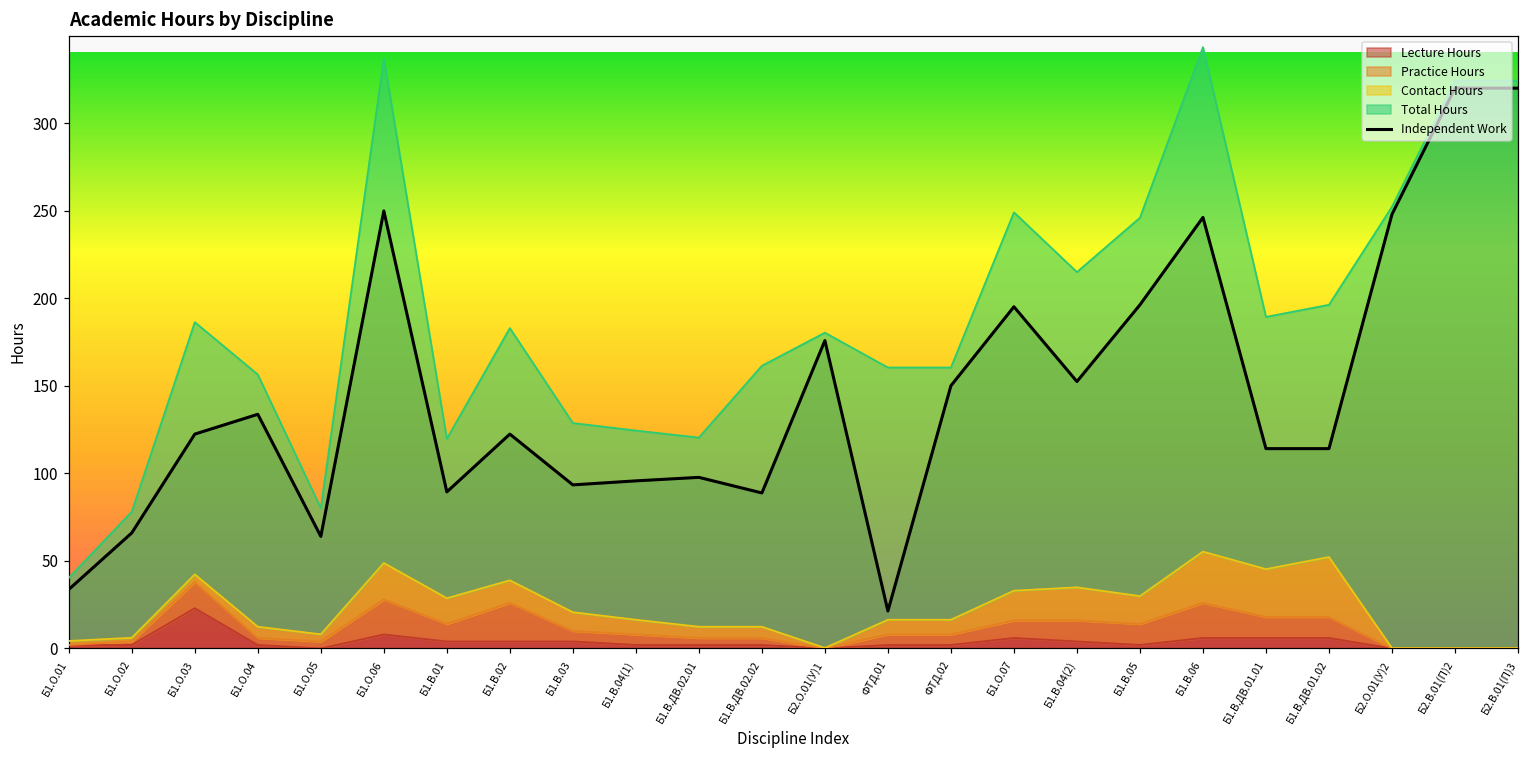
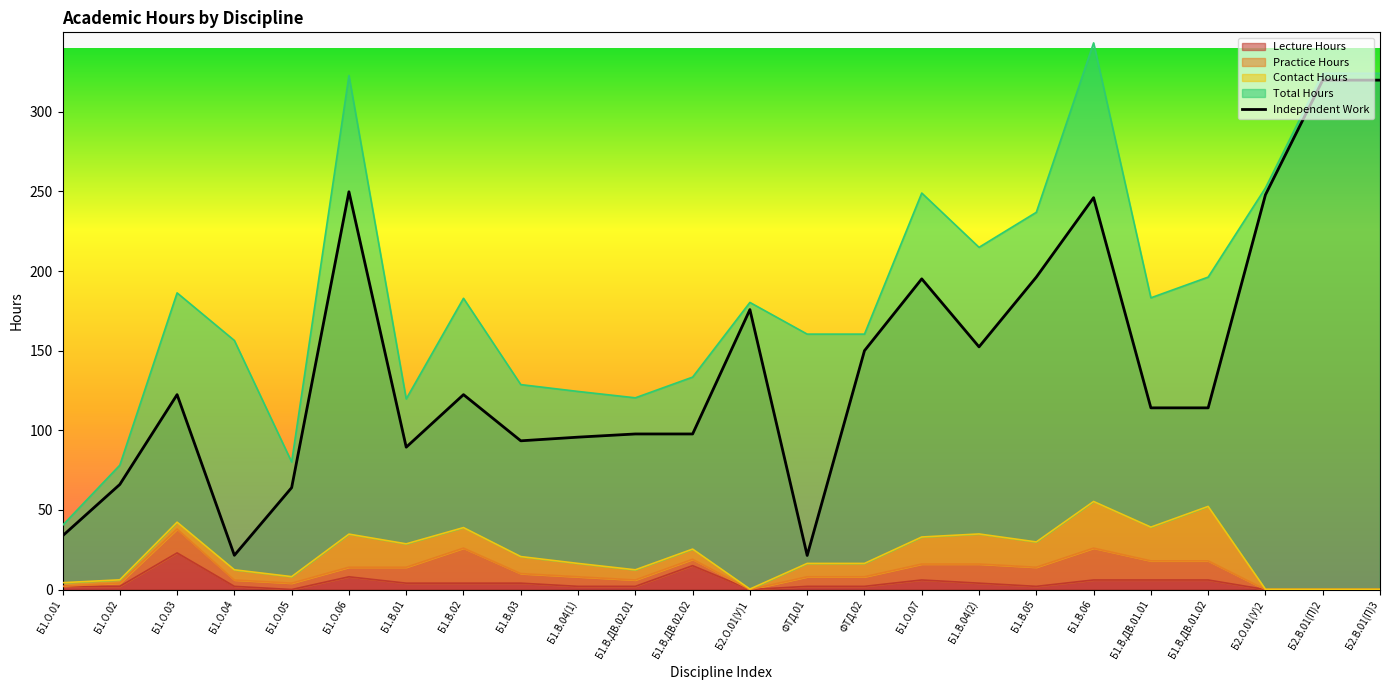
  {
    "Lecture Hours": {
      "Б1.О.02": 2,
      "Б1.О.03": 23,
      "Б1.О.04": 2,
      "Б1.О.05": 0,
      "Б1.О.06": 8,
      "Б1.В.01": 4,
      "Б1.В.02": 4,
      "Б1.В.03": 4,
      "Б1.В.04(1)": 2,
      "Б1.В.ДВ.02.01": 2,
-     "Б1.В.ДВ.02.02": 2,
+     "Б1.В.ДВ.02.02": 15,
      "ФТД.01": 2,
      "ФТД.02": 2,
      "Б1.О.07": 6,
      "Б1.В.04(2)": 4,
      "Б1.В.05": 2,
      "Б1.В.06": 6,
      "Б1.В.ДВ.01.01": 6,
      "Б1.В.ДВ.01.02": 6
    },
    "Practice Hours": {
      "Б1.О.05": 4,
-     "Б1.О.06": 20,
+     "Б1.О.06": 6,
      "Б1.В.ДВ.02.02": 4
    },
    "Contact Hours": {
      "Б1.О.06": 21,
      "Б1.В.ДВ.02.02": 6,
-     "Б1.В.ДВ.01.01": 27
+     "Б1.В.ДВ.01.01": 21
    },
    "Total Hours": {
      "Б1.О.06": 288,
-     "Б1.В.ДВ.02.02": 149,
+     "Б1.В.ДВ.02.02": 108,
      "Б2.О.01(У)1": 180,
-     "Б1.В.05": 216,
+     "Б1.В.05": 207,
      "Б1.В.ДВ.01.01": 144,
      "Б2.О.01(У)2": 252,
      "Б2.В.01(П)3": 324
    },
    "Independent Work": {
      "Б1.О.01": 34,
      "Б1.О.02": 66,
      "Б1.О.03": 122,
-     "Б1.О.04": 134,
+     "Б1.О.04": 22,
      "Б1.О.05": 64,
      "Б1.О.06": 250,
      "Б1.В.01": 89,
      "Б1.В.02": 122,
      "Б1.В.03": 93,
      "Б1.В.04(1)": 96,
      "Б1.В.ДВ.02.01": 98,
-     "Б1.В.ДВ.02.02": 89,
+     "Б1.В.ДВ.02.02": 98,
      "Б2.О.01(У)1": 176,
      "ФТД.01": 21,
      "ФТД.02": 150,
      "Б1.О.07": 195,
      "Б1.В.04(2)": 152,
      "Б1.В.05": 196,
      "Б1.В.06": 246,
      "Б1.В.ДВ.01.01": 114,
      "Б1.В.ДВ.01.02": 114,
      "Б2.О.01(У)2": 248,
      "Б2.В.01(П)3": 320
    }
  }
